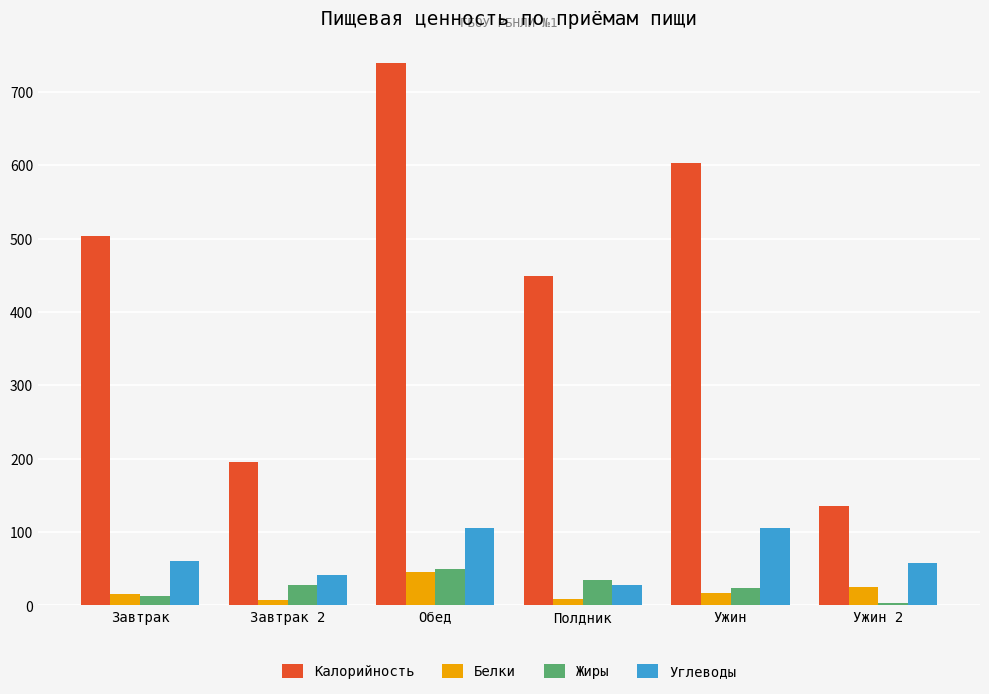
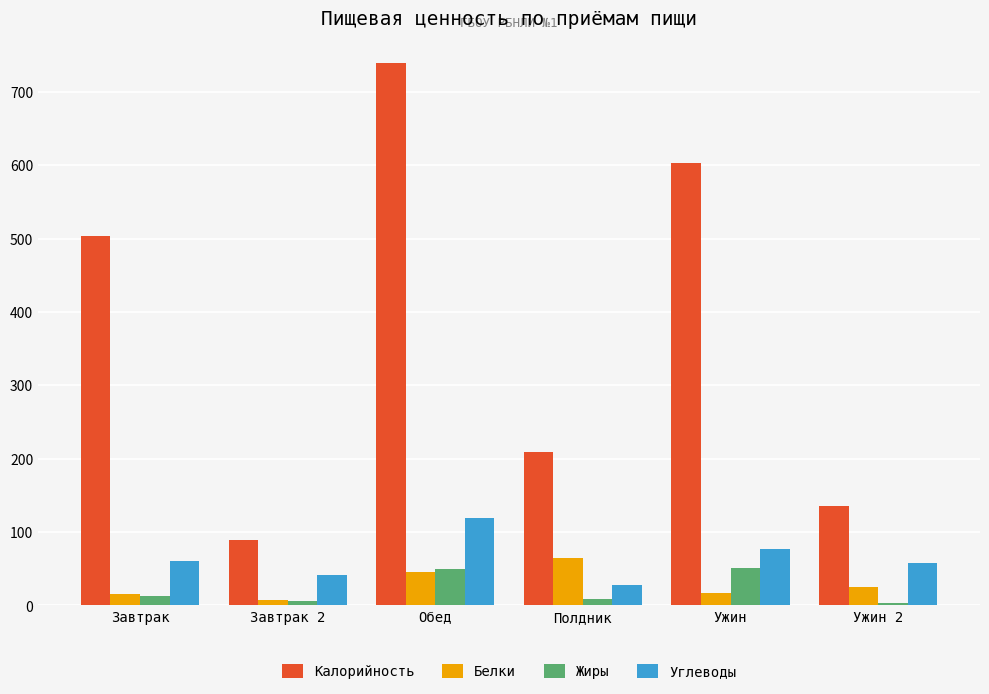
  {
    "Калорийность": {
      "Завтрак": 500,
-     "Завтрак 2": 200,
+     "Завтрак 2": 90,
      "Обед": 740,
-     "Полдник": 450,
+     "Полдник": 210,
      "Ужин": 600,
      "Ужин 2": 140
    },
    "Белки": {
      "Завтрак": 20,
      "Завтрак 2": 10,
      "Обед": 50,
-     "Полдник": 10,
+     "Полдник": 60,
      "Ужин": 20,
      "Ужин 2": 20
    },
    "Жиры": {
      "Завтрак": 10,
-     "Завтрак 2": 30,
+     "Завтрак 2": 10,
      "Обед": 50,
-     "Полдник": 30,
-     "Ужин": 20,
+     "Полдник": 10,
+     "Ужин": 50,
      "Ужин 2": 0
    },
    "Углеводы": {
      "Завтрак": 60,
      "Завтрак 2": 40,
-     "Обед": 100,
+     "Обед": 120,
      "Полдник": 30,
-     "Ужин": 110,
+     "Ужин": 80,
      "Ужин 2": 60
    }
  }
